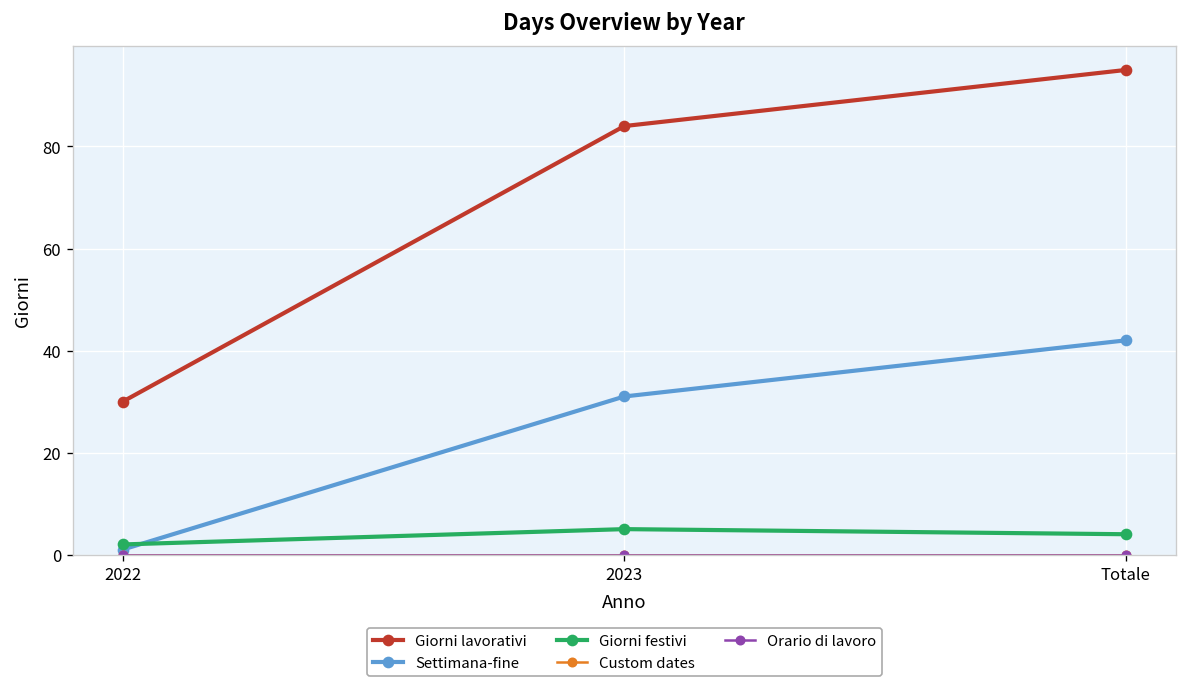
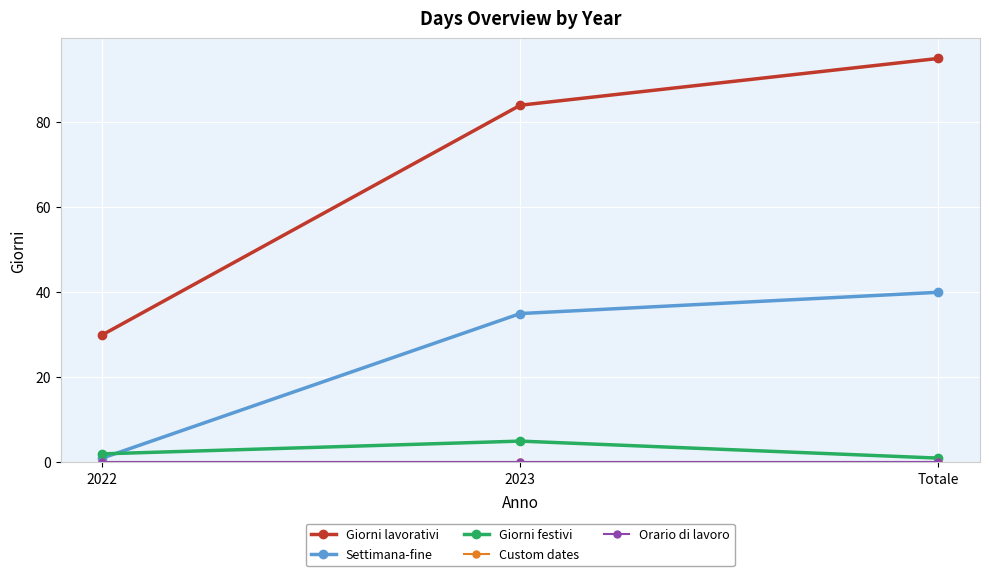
  {
    "Giorni lavorativi": {
      "2022": 30,
      "2023": 84,
      "Totale": 95
    },
    "Settimana-fine": {
      "2022": 1,
-     "2023": 31,
-     "Totale": 42
+     "2023": 35,
+     "Totale": 40
    },
    "Giorni festivi": {
      "2022": 2,
      "2023": 5,
-     "Totale": 4
+     "Totale": 1
    },
    "Orario di lavoro": {
      "2022": 0,
      "2023": 0,
      "Totale": 0
    }
  }
